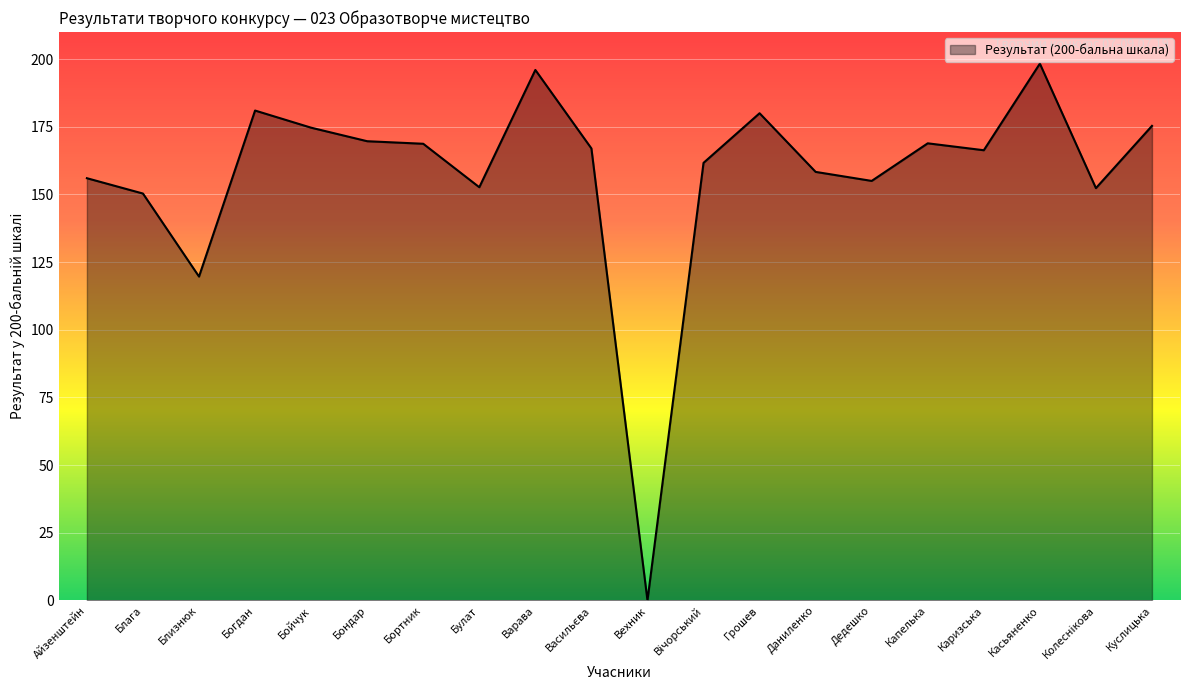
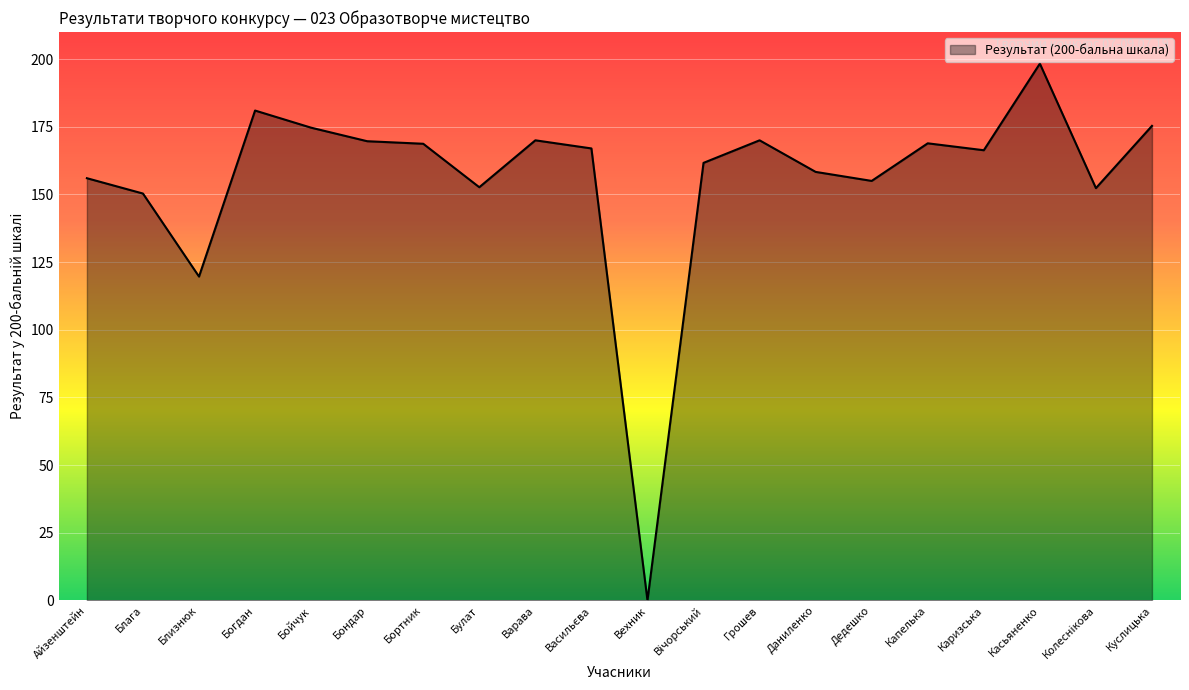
  {
    "Айзенштейн": 156,
    "Блага": 150,
    "Близнюк": 120,
    "Богдан": 181,
    "Бойчук": 175,
    "Бондар": 170,
    "Бортник": 169,
    "Булат": 153,
-   "Варава": 196,
+   "Варава": 170,
    "Васильєва": 167,
    "Вехник": 0,
    "Вічорський": 162,
-   "Грошев": 180,
+   "Грошев": 170,
    "Даниленко": 158,
    "Дедешко": 155,
    "Капелька": 169,
    "Каризcька": 166,
    "Колеснікова": 152,
    "Куслицька": 175
  }
